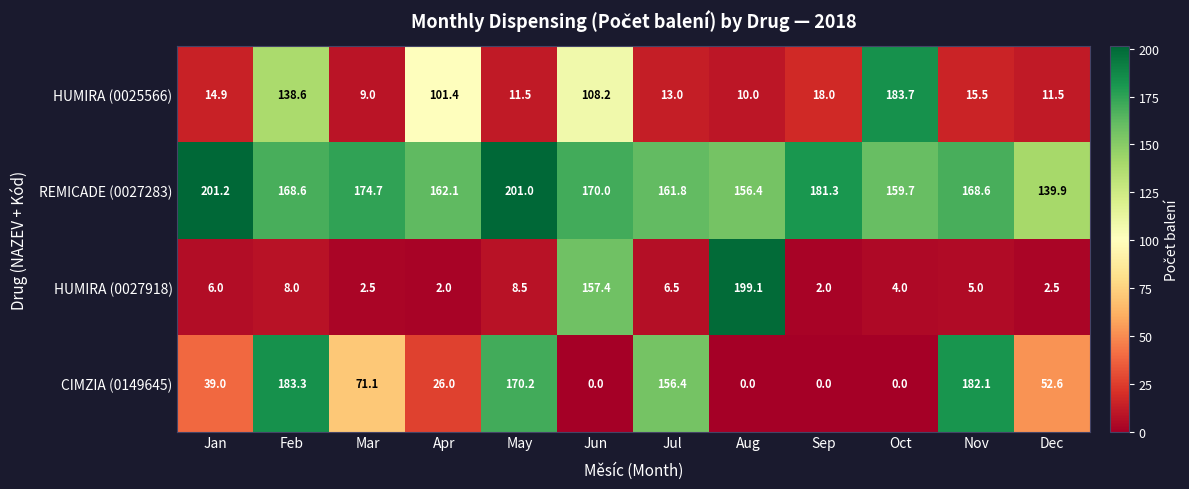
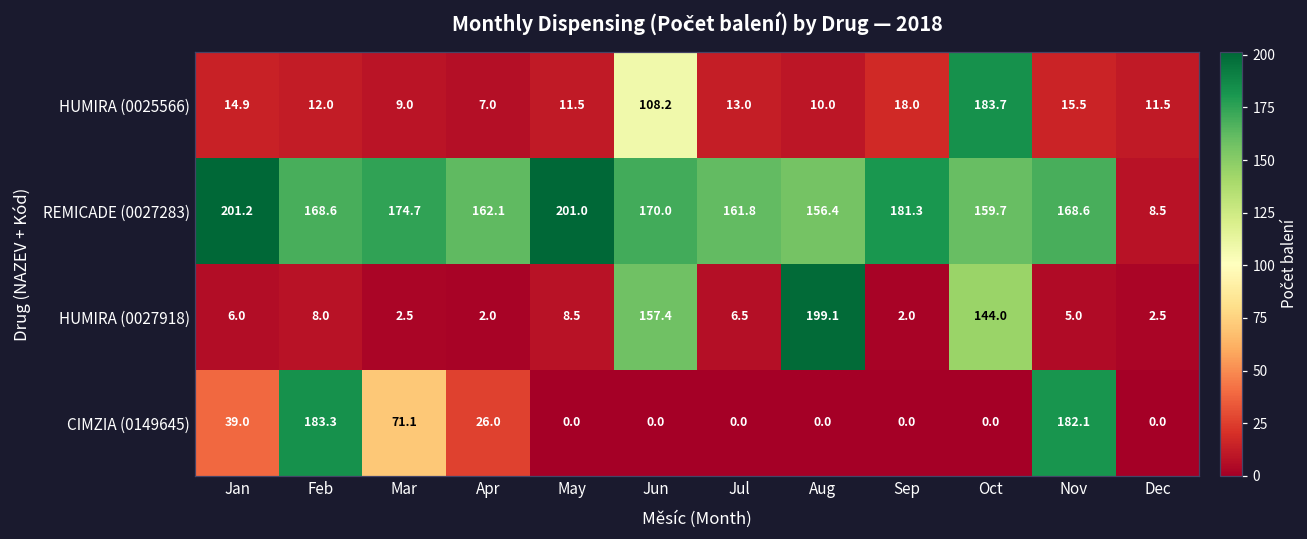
  {
    "HUMIRA (0025566)": {
      "Jan": 14.9,
-     "Feb": 138.6,
+     "Feb": 12.0,
      "Mar": 9.0,
-     "Apr": 101.4,
+     "Apr": 7.0,
      "May": 11.5,
      "Jun": 108.2,
      "Jul": 13.0,
      "Aug": 10.0,
      "Sep": 18.0,
      "Oct": 183.7,
      "Nov": 15.5,
      "Dec": 11.5
    },
    "REMICADE (0027283)": {
      "Jan": 201.2,
      "Feb": 168.6,
      "Mar": 174.7,
      "Apr": 162.1,
      "May": 201.0,
      "Jun": 170.0,
      "Jul": 161.8,
      "Aug": 156.4,
      "Sep": 181.3,
      "Oct": 159.7,
      "Nov": 168.6,
-     "Dec": 139.9
+     "Dec": 8.5
    },
    "HUMIRA (0027918)": {
      "Jan": 6.0,
      "Feb": 8.0,
      "Mar": 2.5,
      "Apr": 2.0,
      "May": 8.5,
      "Jun": 157.4,
      "Jul": 6.5,
      "Aug": 199.1,
      "Sep": 2.0,
-     "Oct": 4.0,
+     "Oct": 144.0,
      "Nov": 5.0,
      "Dec": 2.5
    },
    "CIMZIA (0149645)": {
      "Jan": 39.0,
      "Feb": 183.3,
      "Mar": 71.1,
      "Apr": 26.0,
-     "May": 170.2,
+     "May": 0.0,
      "Jun": 0.0,
-     "Jul": 156.4,
+     "Jul": 0.0,
      "Aug": 0.0,
      "Sep": 0.0,
      "Oct": 0.0,
      "Nov": 182.1,
-     "Dec": 52.6
+     "Dec": 0.0
    }
  }
